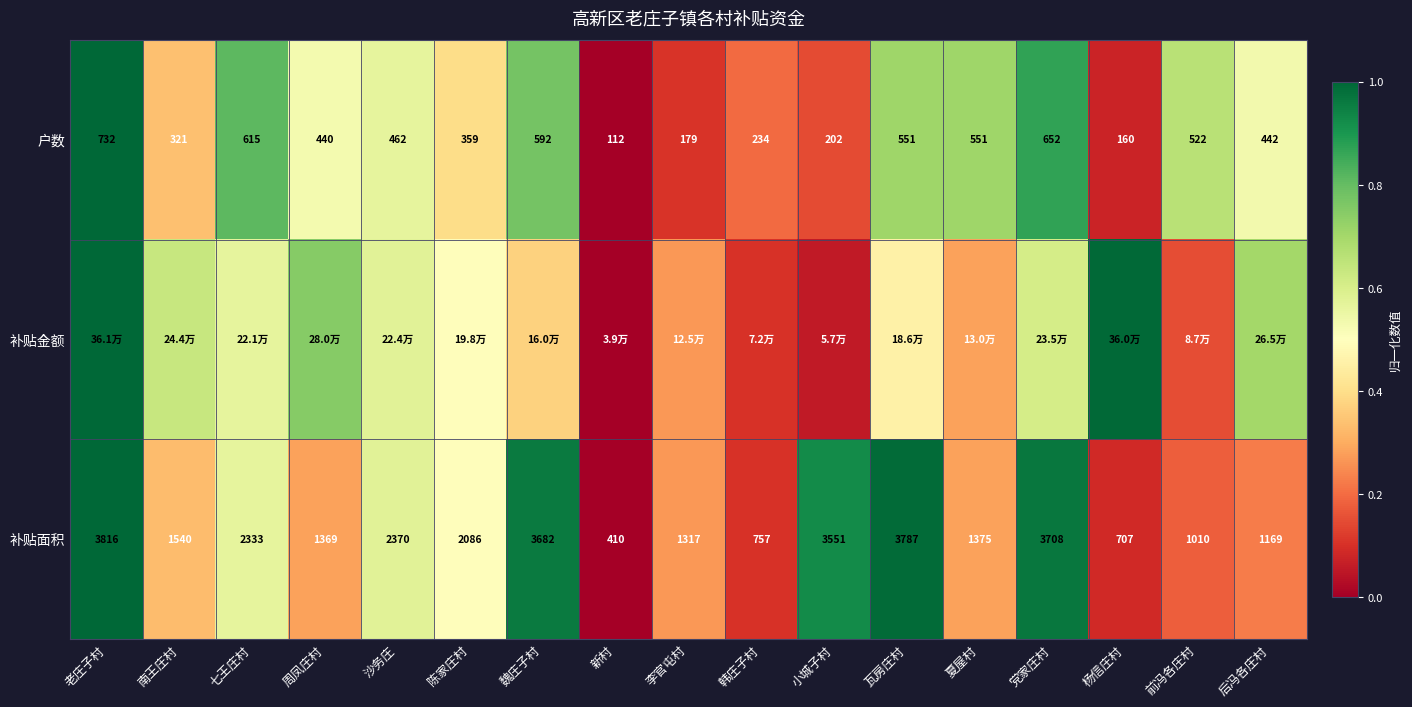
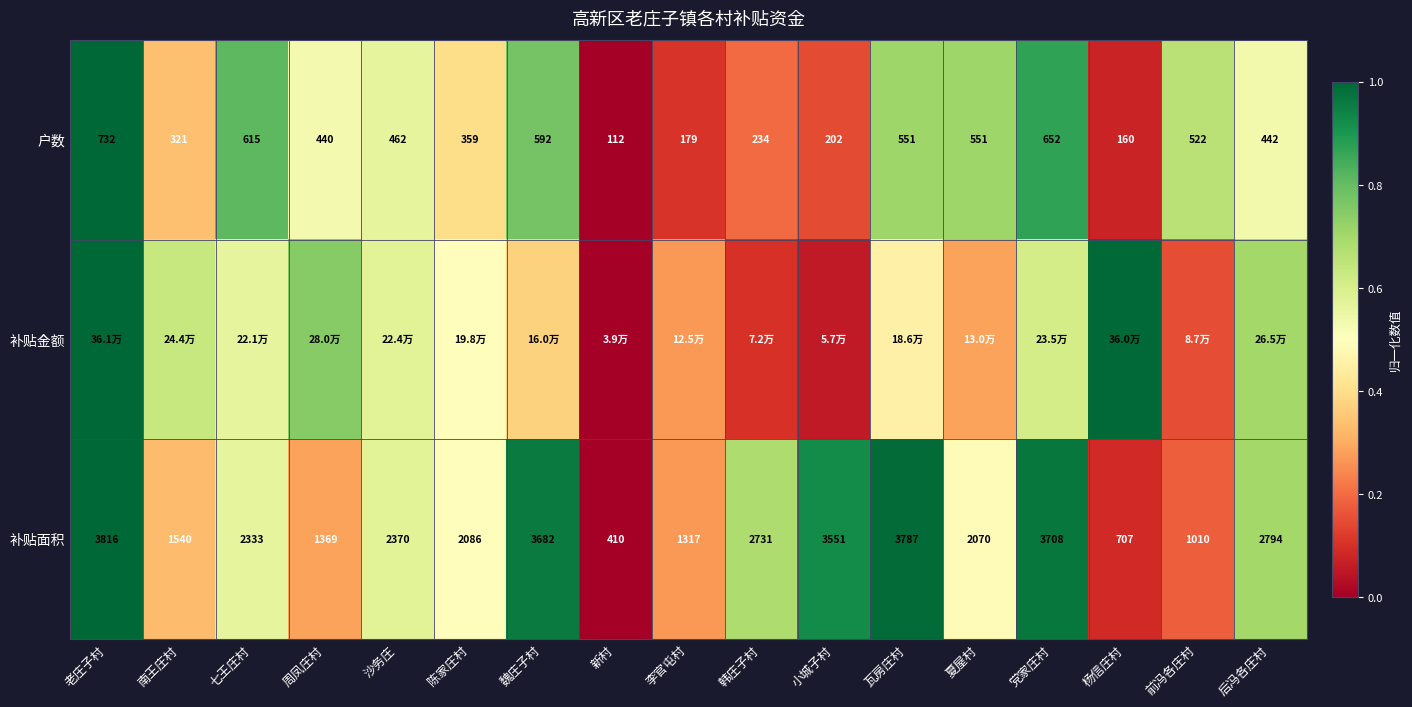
  {
    "户数": {
      "老庄子村": "732",
      "南王庄村": "321",
      "七王庄村": "615",
      "周凤庄村": "440",
      "沙务庄": "462",
      "陈家庄村": "359",
      "魏庄子村": "592",
      "新村": "112",
      "李官屯村": "179",
      "韩庄子村": "234",
      "小城子村": "202",
      "瓦房庄村": "551",
      "夏屋村": "551",
      "党家庄村": "652",
      "杨信庄村": "160",
      "前冯各庄村": "522",
      "后冯各庄村": "442"
    },
    "补贴金额": {
      "老庄子村": "36.1万",
      "南王庄村": "24.4万",
      "七王庄村": "22.1万",
      "周凤庄村": "28.0万",
      "沙务庄": "22.4万",
      "陈家庄村": "19.8万",
      "魏庄子村": "16.0万",
      "新村": "3.9万",
      "李官屯村": "12.5万",
      "韩庄子村": "7.2万",
      "小城子村": "5.7万",
      "瓦房庄村": "18.6万",
      "夏屋村": "13.0万",
      "党家庄村": "23.5万",
      "杨信庄村": "36.0万",
      "前冯各庄村": "8.7万",
      "后冯各庄村": "26.5万"
    },
    "补贴面积": {
      "老庄子村": "3816",
      "南王庄村": "1540",
      "七王庄村": "2333",
      "周凤庄村": "1369",
      "沙务庄": "2370",
      "陈家庄村": "2086",
      "魏庄子村": "3682",
      "新村": "410",
      "李官屯村": "1317",
-     "韩庄子村": "757",
+     "韩庄子村": "2731",
      "小城子村": "3551",
      "瓦房庄村": "3787",
-     "夏屋村": "1375",
+     "夏屋村": "2070",
      "党家庄村": "3708",
      "杨信庄村": "707",
      "前冯各庄村": "1010",
-     "后冯各庄村": "1169"
+     "后冯各庄村": "2794"
    }
  }
